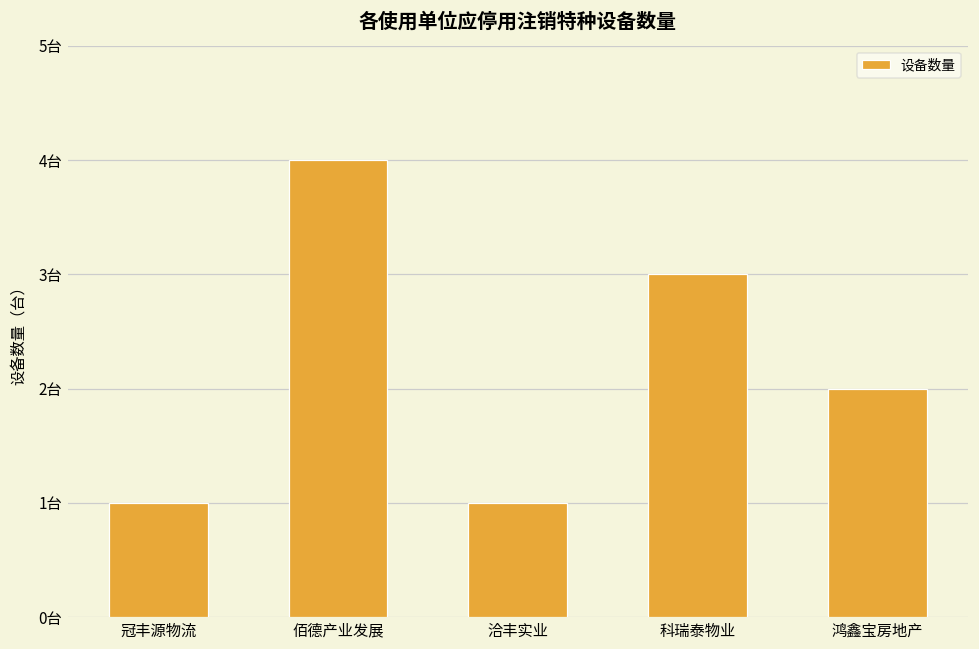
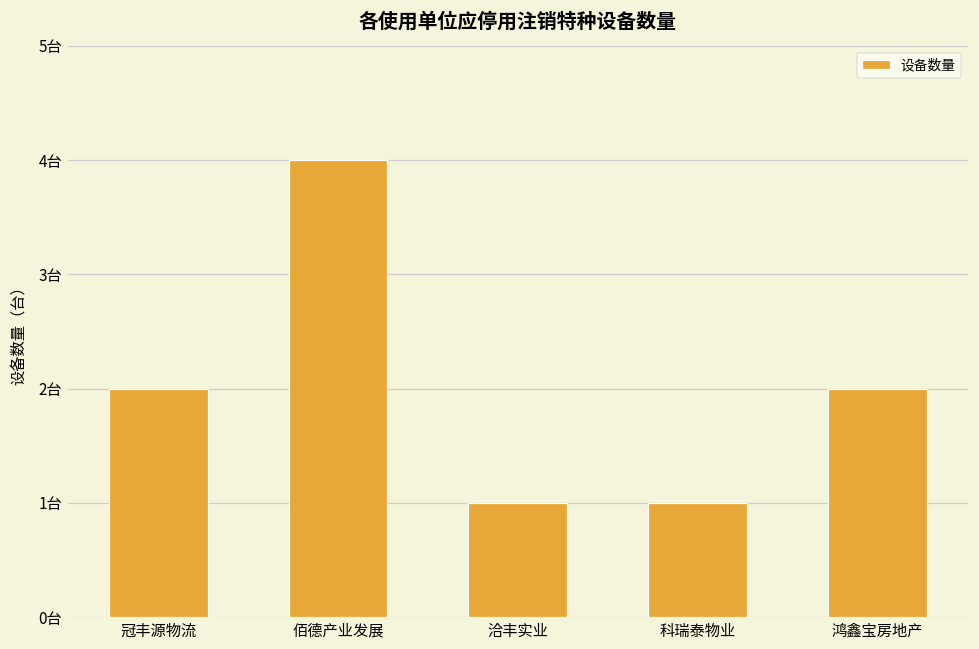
  {
-   "冠丰源物流": "1台",
+   "冠丰源物流": "2台",
    "佰德产业发展": "4台",
    "洽丰实业": "1台",
-   "科瑞泰物业": "3台",
+   "科瑞泰物业": "1台",
    "鸿鑫宝房地产": "2台"
  }
